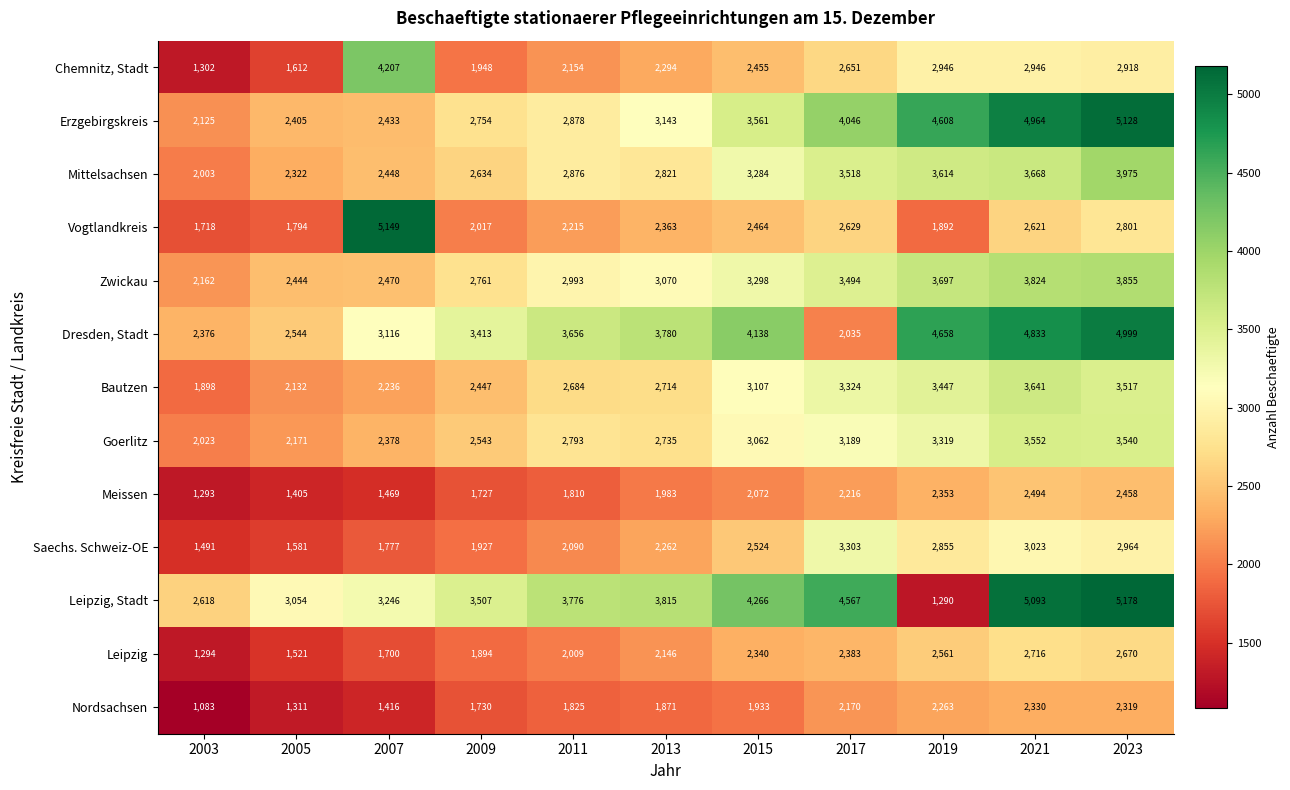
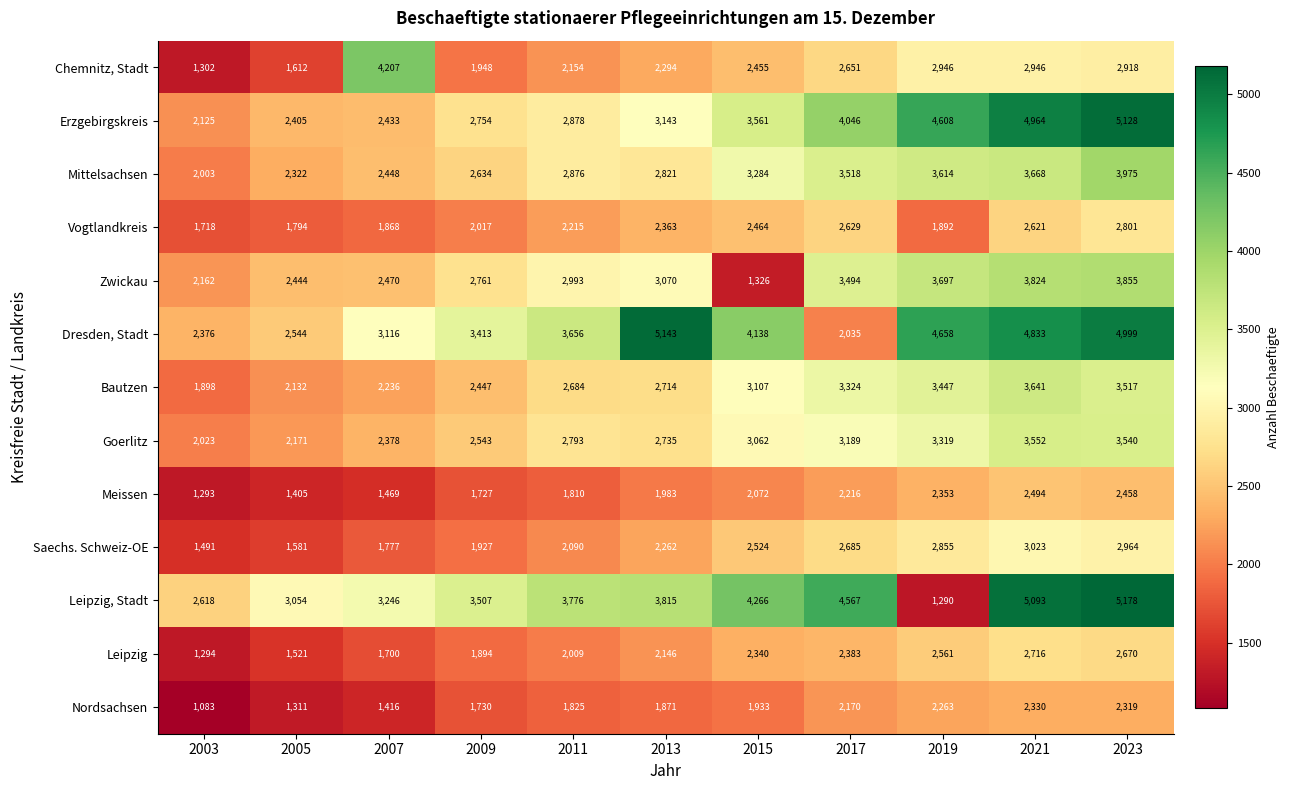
  {
    "Chemnitz, Stadt": {
      "2003": "1,302",
      "2005": "1,612",
      "2007": "4,207",
      "2009": "1,948",
      "2011": "2,154",
      "2013": "2,294",
      "2015": "2,455",
      "2017": "2,651",
      "2019": "2,946",
      "2021": "2,946",
      "2023": "2,918"
    },
    "Erzgebirgskreis": {
      "2003": "2,125",
      "2005": "2,405",
      "2007": "2,433",
      "2009": "2,754",
      "2011": "2,878",
      "2013": "3,143",
      "2015": "3,561",
      "2017": "4,046",
      "2019": "4,608",
      "2021": "4,964",
      "2023": "5,128"
    },
    "Mittelsachsen": {
      "2003": "2,003",
      "2005": "2,322",
      "2007": "2,448",
      "2009": "2,634",
      "2011": "2,876",
      "2013": "2,821",
      "2015": "3,284",
      "2017": "3,518",
      "2019": "3,614",
      "2021": "3,668",
      "2023": "3,975"
    },
    "Vogtlandkreis": {
      "2003": "1,718",
      "2005": "1,794",
-     "2007": "5,149",
+     "2007": "1,868",
      "2009": "2,017",
      "2011": "2,215",
      "2013": "2,363",
      "2015": "2,464",
      "2017": "2,629",
      "2019": "1,892",
      "2021": "2,621",
      "2023": "2,801"
    },
    "Zwickau": {
      "2003": "2,162",
      "2005": "2,444",
      "2007": "2,470",
      "2009": "2,761",
      "2011": "2,993",
      "2013": "3,070",
-     "2015": "3,298",
+     "2015": "1,326",
      "2017": "3,494",
      "2019": "3,697",
      "2021": "3,824",
      "2023": "3,855"
    },
    "Dresden, Stadt": {
      "2003": "2,376",
      "2005": "2,544",
      "2007": "3,116",
      "2009": "3,413",
      "2011": "3,656",
-     "2013": "3,780",
+     "2013": "5,143",
      "2015": "4,138",
      "2017": "2,035",
      "2019": "4,658",
      "2021": "4,833",
      "2023": "4,999"
    },
    "Bautzen": {
      "2003": "1,898",
      "2005": "2,132",
      "2007": "2,236",
      "2009": "2,447",
      "2011": "2,684",
      "2013": "2,714",
      "2015": "3,107",
      "2017": "3,324",
      "2019": "3,447",
      "2021": "3,641",
      "2023": "3,517"
    },
    "Goerlitz": {
      "2003": "2,023",
      "2005": "2,171",
      "2007": "2,378",
      "2009": "2,543",
      "2011": "2,793",
      "2013": "2,735",
      "2015": "3,062",
      "2017": "3,189",
      "2019": "3,319",
      "2021": "3,552",
      "2023": "3,540"
    },
    "Meissen": {
      "2003": "1,293",
      "2005": "1,405",
      "2007": "1,469",
      "2009": "1,727",
      "2011": "1,810",
      "2013": "1,983",
      "2015": "2,072",
      "2017": "2,216",
      "2019": "2,353",
      "2021": "2,494",
      "2023": "2,458"
    },
    "Saechs. Schweiz-OE": {
      "2003": "1,491",
      "2005": "1,581",
      "2007": "1,777",
      "2009": "1,927",
      "2011": "2,090",
      "2013": "2,262",
      "2015": "2,524",
-     "2017": "3,303",
+     "2017": "2,685",
      "2019": "2,855",
      "2021": "3,023",
      "2023": "2,964"
    },
    "Leipzig, Stadt": {
      "2003": "2,618",
      "2005": "3,054",
      "2007": "3,246",
      "2009": "3,507",
      "2011": "3,776",
      "2013": "3,815",
      "2015": "4,266",
      "2017": "4,567",
      "2019": "1,290",
      "2021": "5,093",
      "2023": "5,178"
    },
    "Leipzig": {
      "2003": "1,294",
      "2005": "1,521",
      "2007": "1,700",
      "2009": "1,894",
      "2011": "2,009",
      "2013": "2,146",
      "2015": "2,340",
      "2017": "2,383",
      "2019": "2,561",
      "2021": "2,716",
      "2023": "2,670"
    },
    "Nordsachsen": {
      "2003": "1,083",
      "2005": "1,311",
      "2007": "1,416",
      "2009": "1,730",
      "2011": "1,825",
      "2013": "1,871",
      "2015": "1,933",
      "2017": "2,170",
      "2019": "2,263",
      "2021": "2,330",
      "2023": "2,319"
    }
  }
